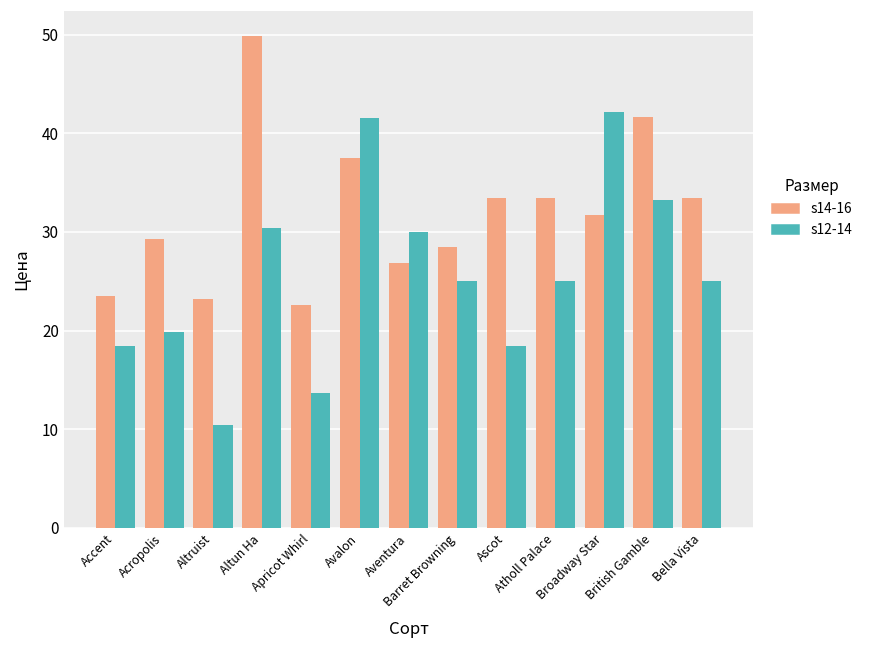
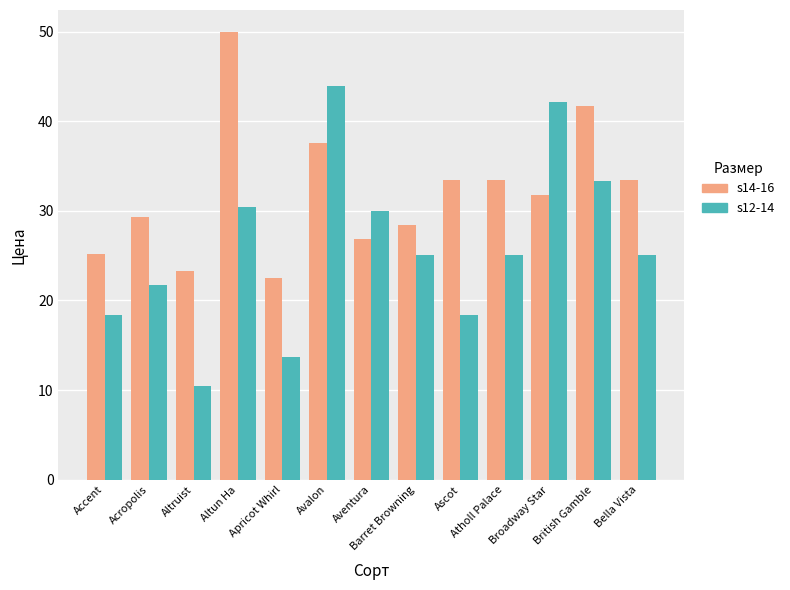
  {
    "s14-16": {
-     "Accent": 23,
+     "Accent": 25,
      "Acropolis": 29,
      "Altruist": 23,
      "Altun Ha": 50,
      "Apricot Whirl": 23,
      "Avalon": 38,
      "Aventura": 27,
      "Barret Browning": 28,
      "Ascot": 33,
      "Atholl Palace": 33,
      "Broadway Star": 32,
      "British Gamble": 42,
      "Bella Vista": 33
    },
    "s12-14": {
      "Accent": 18,
-     "Acropolis": 20,
+     "Acropolis": 22,
      "Altruist": 10,
      "Altun Ha": 30,
      "Apricot Whirl": 14,
-     "Avalon": 42,
+     "Avalon": 44,
      "Aventura": 30,
      "Barret Browning": 25,
      "Ascot": 18,
      "Atholl Palace": 25,
      "Broadway Star": 42,
      "British Gamble": 33,
      "Bella Vista": 25
    }
  }
